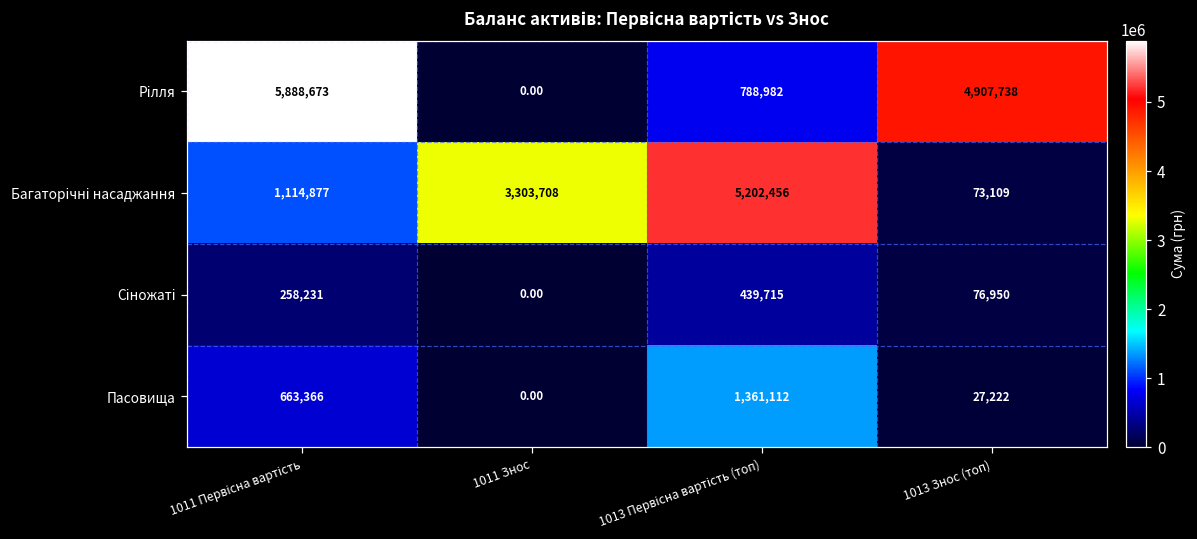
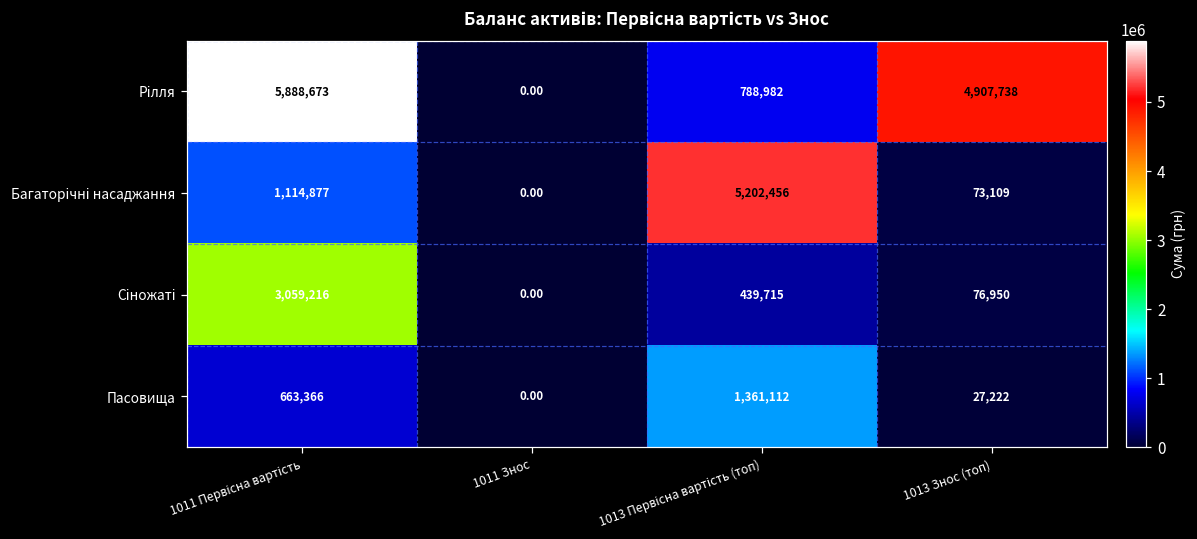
  {
    "Рілля": {
      "1011 Первісна вартість": "5,888,673",
      "1011 Знос": "0.00",
      "1013 Первісна вартість (топ)": "788,982",
      "1013 Знос (топ)": "4,907,738"
    },
    "Багаторічні насаджання": {
      "1011 Первісна вартість": "1,114,877",
-     "1011 Знос": "3,303,708",
+     "1011 Знос": "0.00",
      "1013 Первісна вартість (топ)": "5,202,456",
      "1013 Знос (топ)": "73,109"
    },
    "Сіножаті": {
-     "1011 Первісна вартість": "258,231",
+     "1011 Первісна вартість": "3,059,216",
      "1011 Знос": "0.00",
      "1013 Первісна вартість (топ)": "439,715",
      "1013 Знос (топ)": "76,950"
    },
    "Пасовища": {
      "1011 Первісна вартість": "663,366",
      "1011 Знос": "0.00",
      "1013 Первісна вартість (топ)": "1,361,112",
      "1013 Знос (топ)": "27,222"
    }
  }
